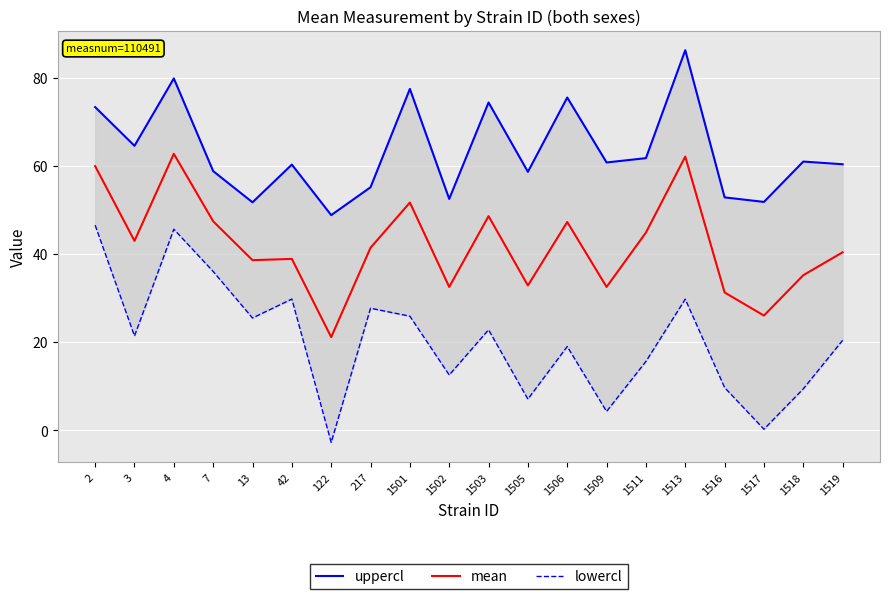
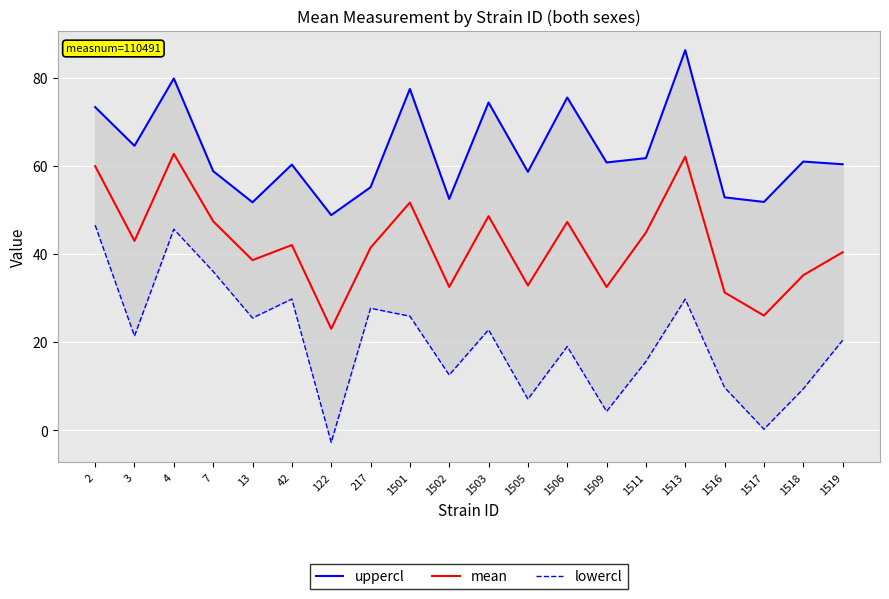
  {
    "mean": {
      "2": 60,
      "3": 43,
      "4": 63,
      "7": 47,
      "13": 39,
-     "42": 39,
-     "122": 21,
+     "42": 42,
+     "122": 23,
      "217": 41,
      "1501": 52,
      "1502": 33,
      "1503": 49,
      "1505": 33,
      "1506": 47,
      "1509": 33,
      "1511": 45,
      "1513": 62,
      "1516": 31,
      "1517": 26,
      "1518": 35,
      "1519": 40
    }
  }
